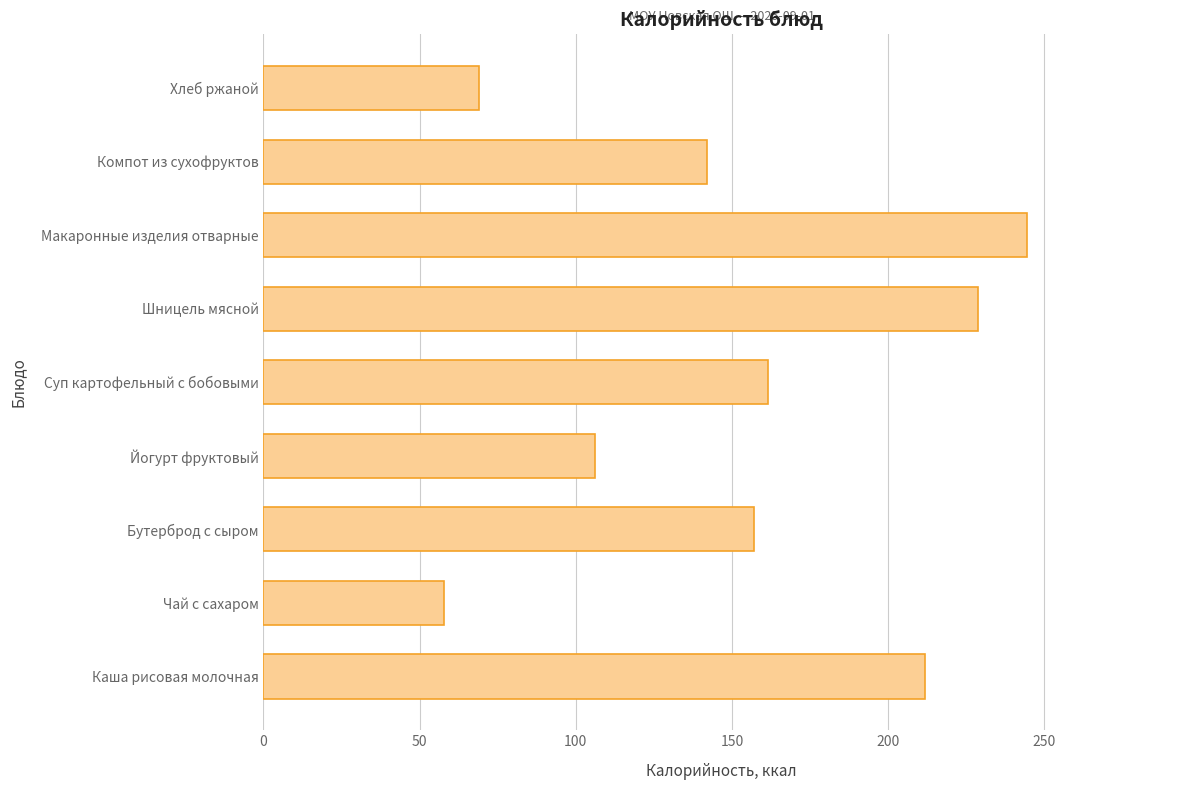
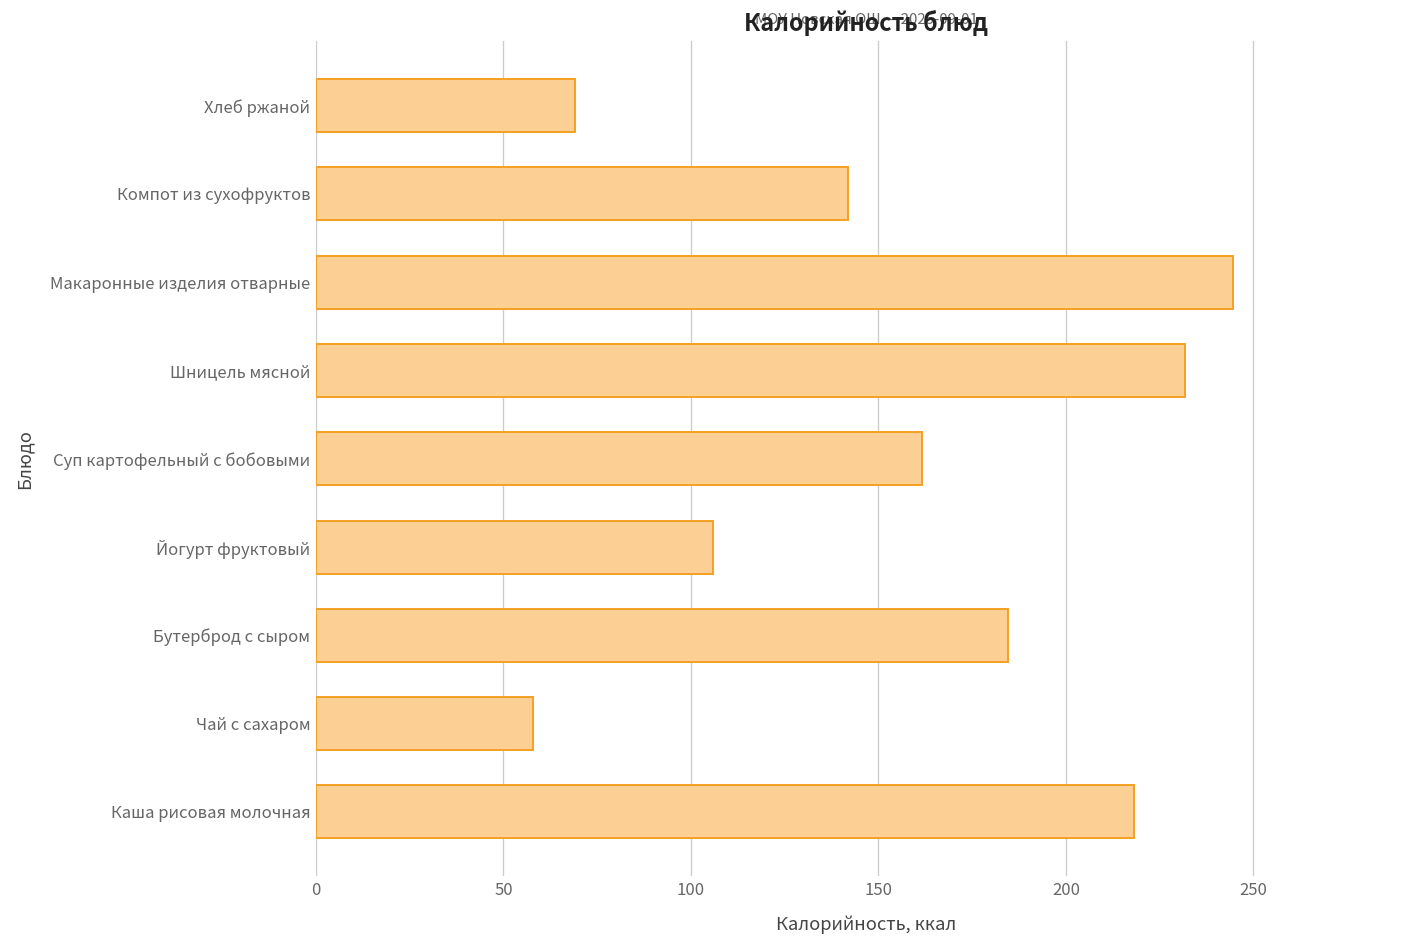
  {
    "Хлеб ржаной": 69,
    "Компот из сухофруктов": 142,
    "Макаронные изделия отварные": 245,
-   "Шницель мясной": 229,
+   "Шницель мясной": 232,
    "Суп картофельный с бобовыми": 162,
    "Йогурт фруктовый": 106,
-   "Бутерброд с сыром": 157,
+   "Бутерброд с сыром": 185,
    "Чай с сахаром": 58,
-   "Каша рисовая молочная": 212
+   "Каша рисовая молочная": 218
  }
